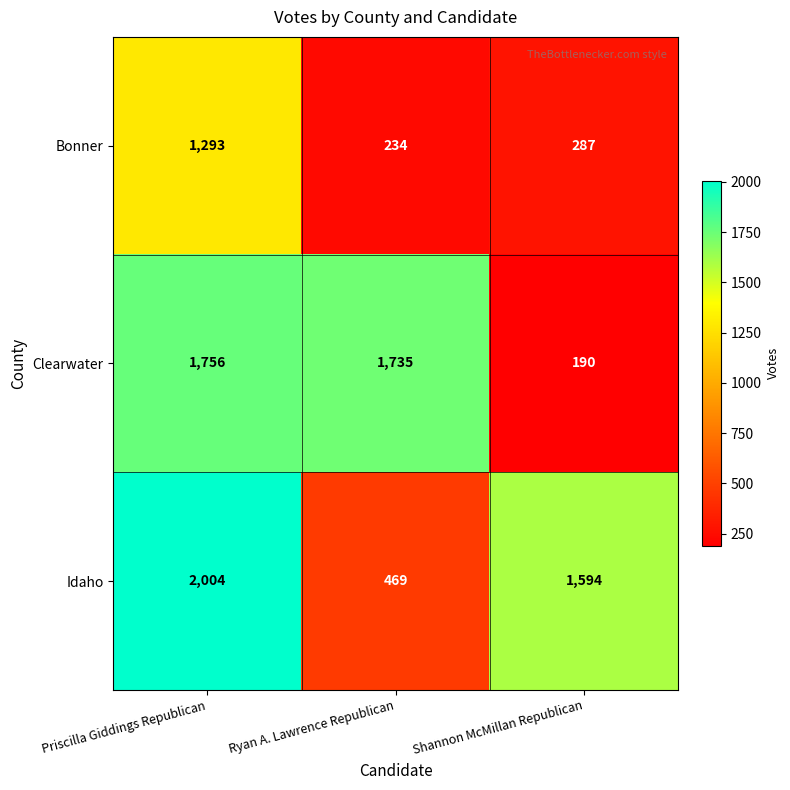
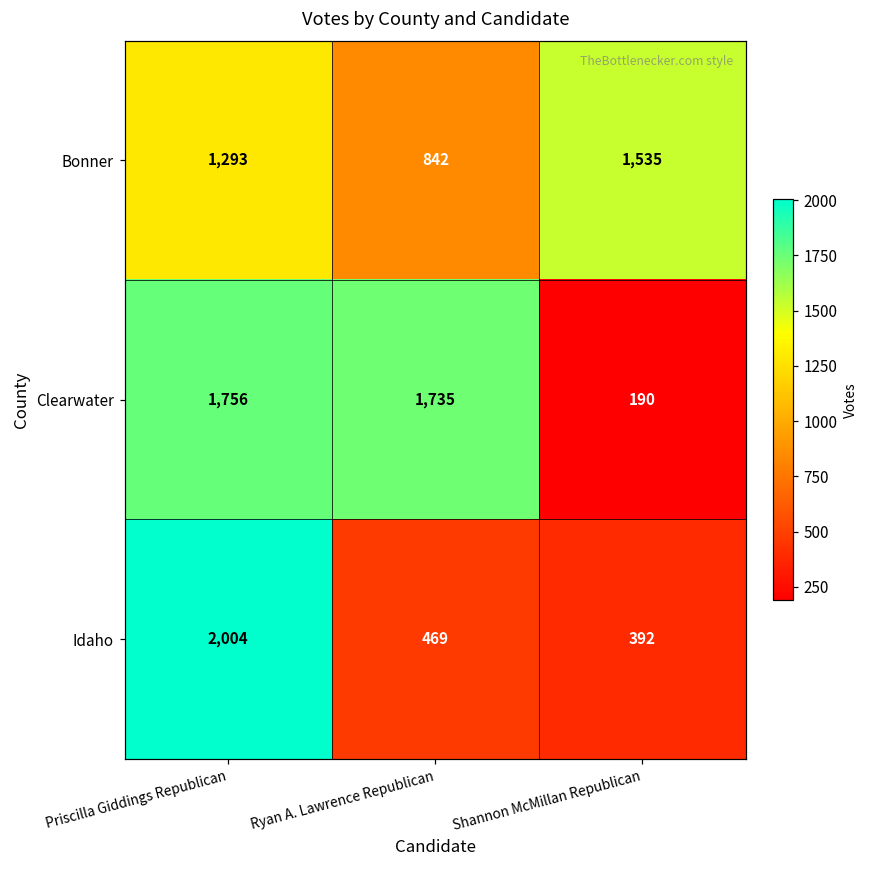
  {
    "Bonner": {
      "Priscilla Giddings Republican": "1,293",
-     "Ryan A. Lawrence Republican": "234",
-     "Shannon McMillan Republican": "287"
+     "Ryan A. Lawrence Republican": "842",
+     "Shannon McMillan Republican": "1,535"
    },
    "Clearwater": {
      "Priscilla Giddings Republican": "1,756",
      "Ryan A. Lawrence Republican": "1,735",
      "Shannon McMillan Republican": "190"
    },
    "Idaho": {
      "Priscilla Giddings Republican": "2,004",
      "Ryan A. Lawrence Republican": "469",
-     "Shannon McMillan Republican": "1,594"
+     "Shannon McMillan Republican": "392"
    }
  }
